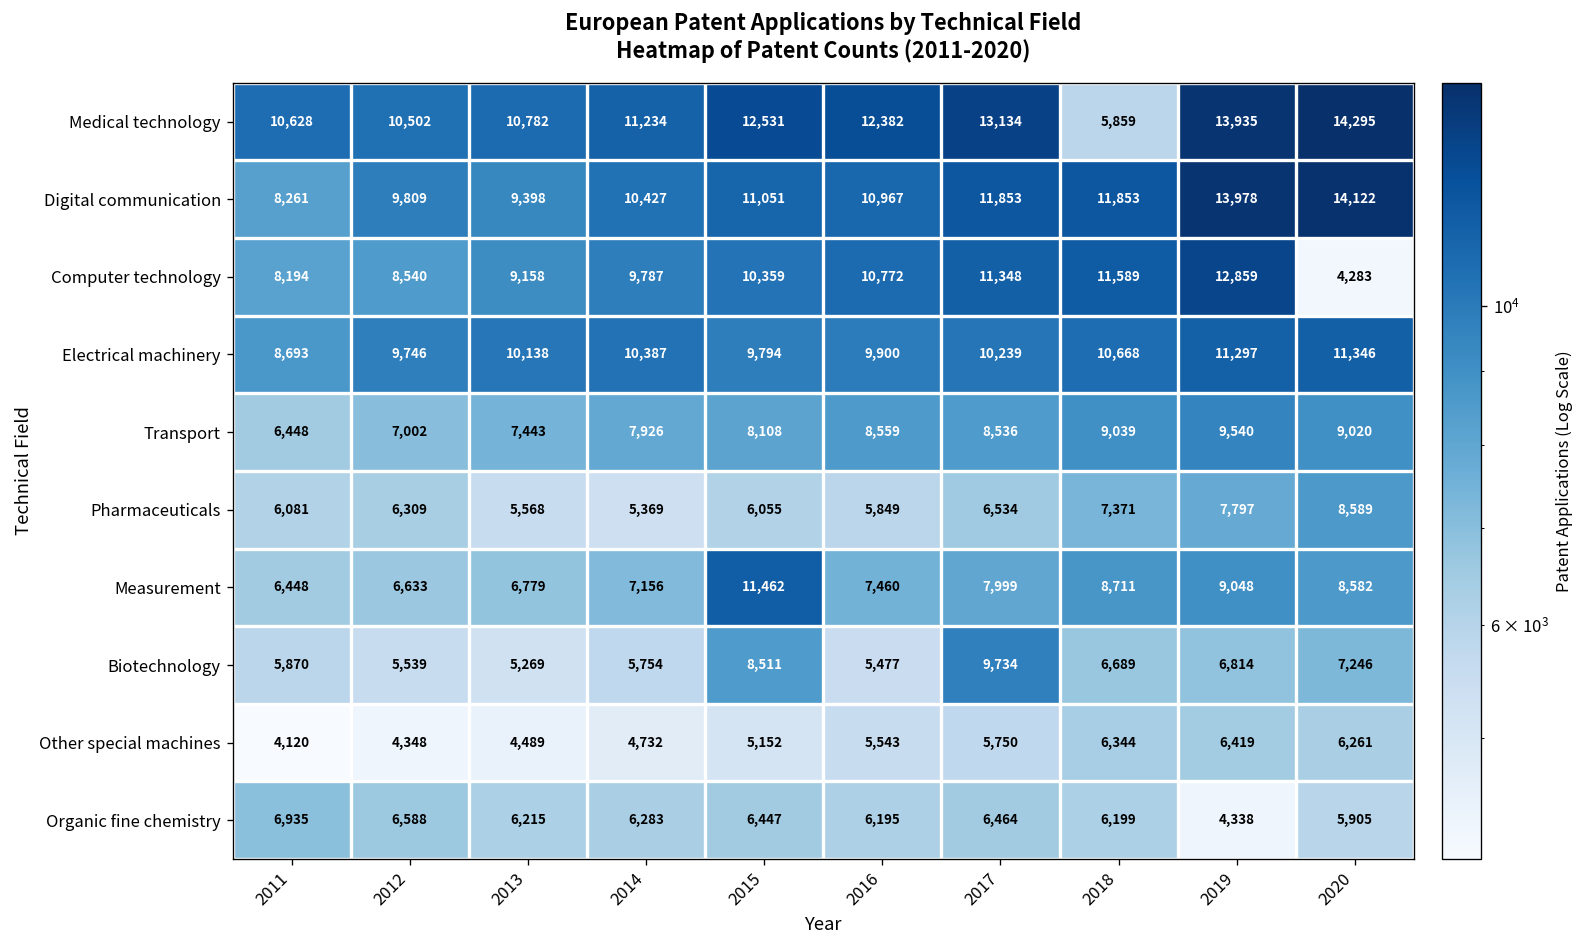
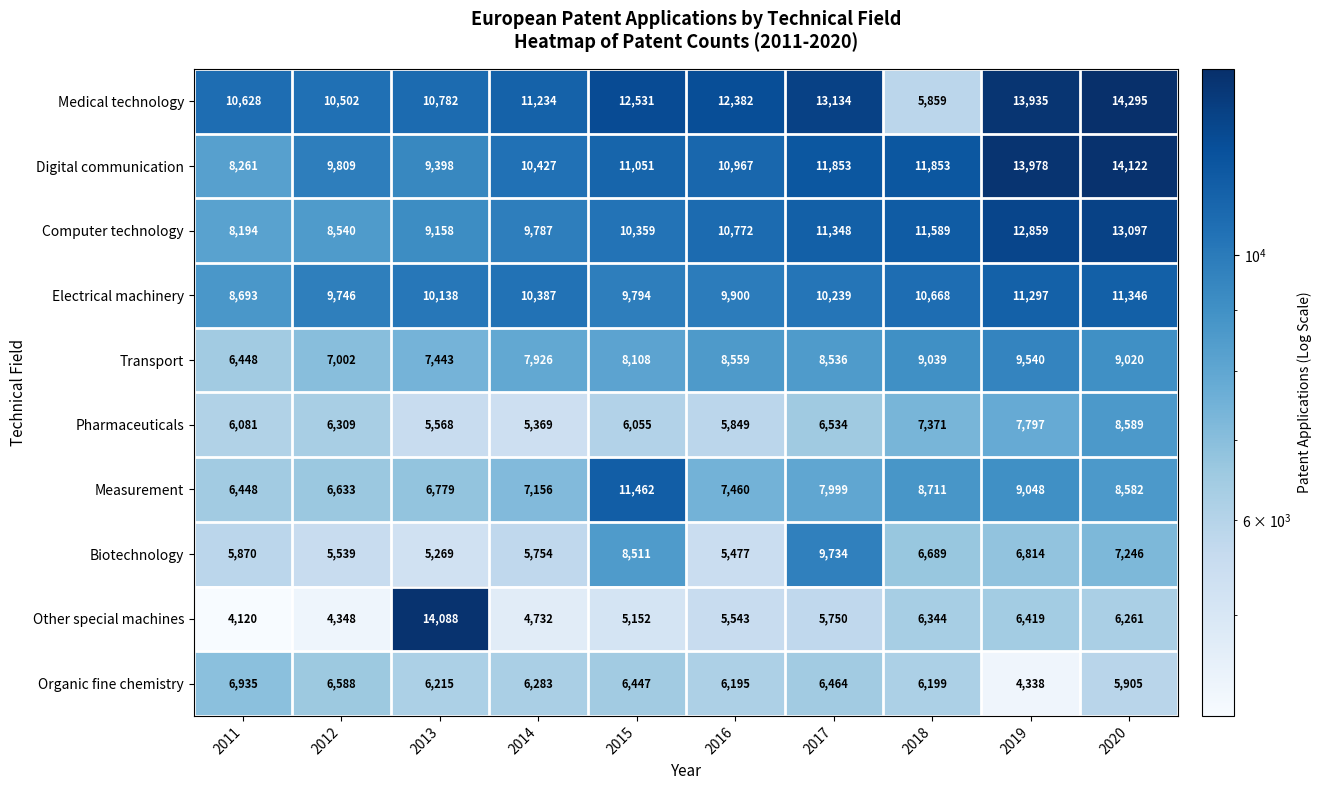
  {
    "Medical technology": {
      "2011": "10,628",
      "2012": "10,502",
      "2013": "10,782",
      "2014": "11,234",
      "2015": "12,531",
      "2016": "12,382",
      "2017": "13,134",
      "2018": "5,859",
      "2019": "13,935",
      "2020": "14,295"
    },
    "Digital communication": {
      "2011": "8,261",
      "2012": "9,809",
      "2013": "9,398",
      "2014": "10,427",
      "2015": "11,051",
      "2016": "10,967",
      "2017": "11,853",
      "2018": "11,853",
      "2019": "13,978",
      "2020": "14,122"
    },
    "Computer technology": {
      "2011": "8,194",
      "2012": "8,540",
      "2013": "9,158",
      "2014": "9,787",
      "2015": "10,359",
      "2016": "10,772",
      "2017": "11,348",
      "2018": "11,589",
      "2019": "12,859",
-     "2020": "4,283"
+     "2020": "13,097"
    },
    "Electrical machinery": {
      "2011": "8,693",
      "2012": "9,746",
      "2013": "10,138",
      "2014": "10,387",
      "2015": "9,794",
      "2016": "9,900",
      "2017": "10,239",
      "2018": "10,668",
      "2019": "11,297",
      "2020": "11,346"
    },
    "Transport": {
      "2011": "6,448",
      "2012": "7,002",
      "2013": "7,443",
      "2014": "7,926",
      "2015": "8,108",
      "2016": "8,559",
      "2017": "8,536",
      "2018": "9,039",
      "2019": "9,540",
      "2020": "9,020"
    },
    "Pharmaceuticals": {
      "2011": "6,081",
      "2012": "6,309",
      "2013": "5,568",
      "2014": "5,369",
      "2015": "6,055",
      "2016": "5,849",
      "2017": "6,534",
      "2018": "7,371",
      "2019": "7,797",
      "2020": "8,589"
    },
    "Measurement": {
      "2011": "6,448",
      "2012": "6,633",
      "2013": "6,779",
      "2014": "7,156",
      "2015": "11,462",
      "2016": "7,460",
      "2017": "7,999",
      "2018": "8,711",
      "2019": "9,048",
      "2020": "8,582"
    },
    "Biotechnology": {
      "2011": "5,870",
      "2012": "5,539",
      "2013": "5,269",
      "2014": "5,754",
      "2015": "8,511",
      "2016": "5,477",
      "2017": "9,734",
      "2018": "6,689",
      "2019": "6,814",
      "2020": "7,246"
    },
    "Other special machines": {
      "2011": "4,120",
      "2012": "4,348",
-     "2013": "4,489",
+     "2013": "14,088",
      "2014": "4,732",
      "2015": "5,152",
      "2016": "5,543",
      "2017": "5,750",
      "2018": "6,344",
      "2019": "6,419",
      "2020": "6,261"
    },
    "Organic fine chemistry": {
      "2011": "6,935",
      "2012": "6,588",
      "2013": "6,215",
      "2014": "6,283",
      "2015": "6,447",
      "2016": "6,195",
      "2017": "6,464",
      "2018": "6,199",
      "2019": "4,338",
      "2020": "5,905"
    }
  }
